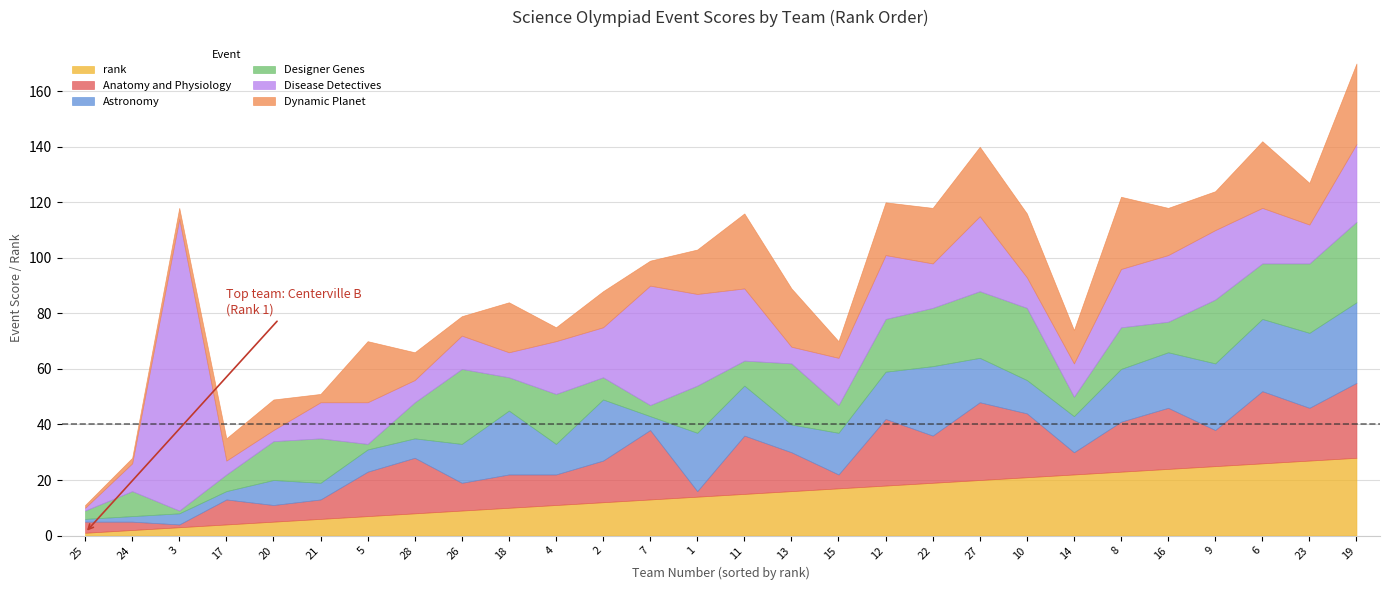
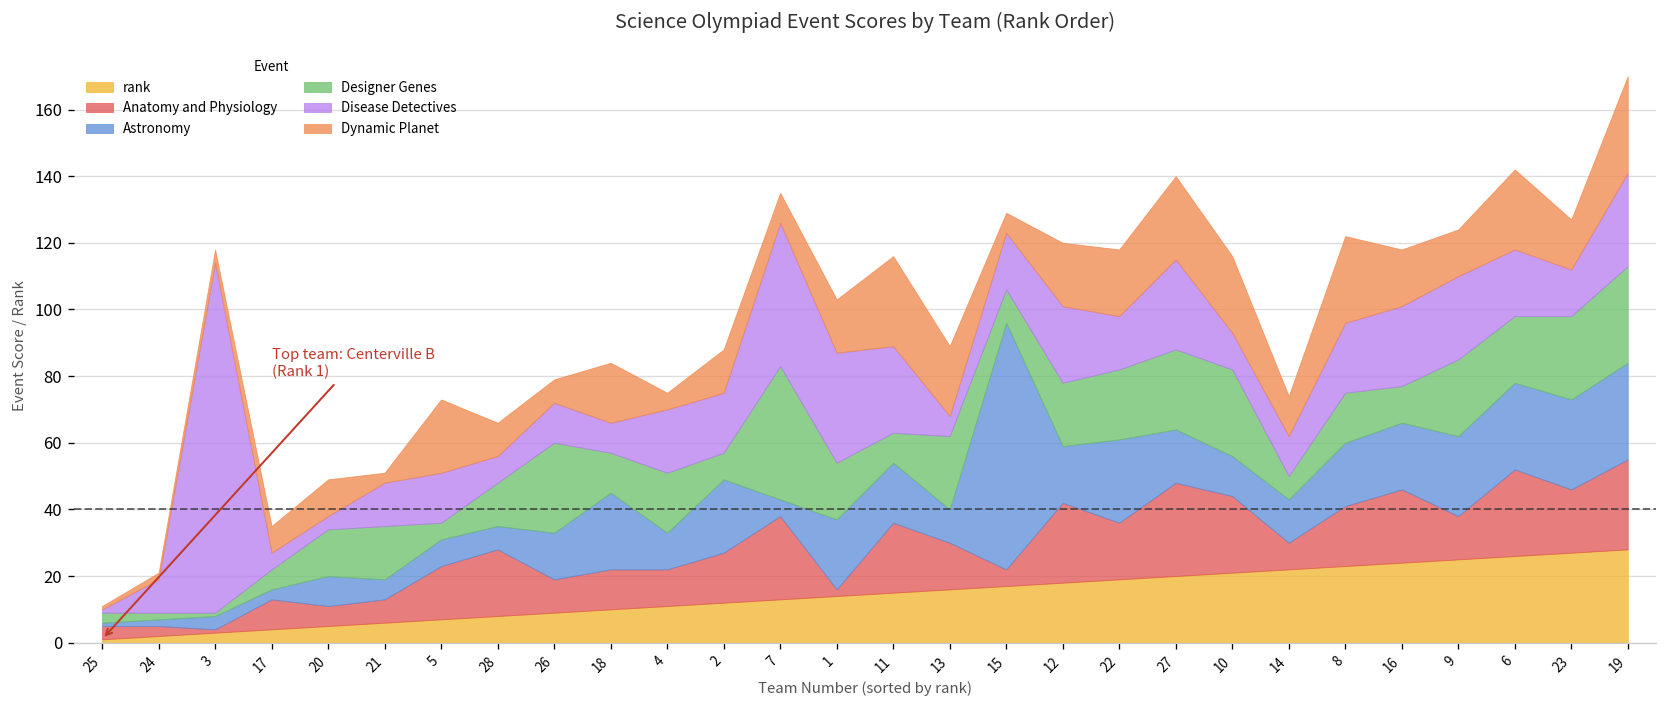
  {
    "Astronomy": {
      "25": 1,
      "5": 8,
      "28": 7,
      "26": 14,
      "18": 23,
      "4": 11,
      "2": 22,
      "7": 5,
      "1": 21,
      "11": 18,
      "13": 10,
-     "15": 15,
+     "15": 74,
      "12": 17,
      "22": 25,
      "27": 16,
      "10": 12,
      "14": 13,
      "8": 19,
      "16": 20,
      "9": 24,
      "6": 26,
      "23": 27,
      "19": 29
    },
    "Designer Genes": {
      "25": 3,
-     "24": 9,
-     "5": 2,
+     "24": 2,
+     "5": 5,
      "28": 13,
      "26": 27,
      "18": 12,
      "4": 18,
      "2": 8,
-     "7": 4,
+     "7": 40,
      "1": 17,
      "11": 9,
      "13": 22,
      "15": 10,
      "12": 19,
      "22": 21,
      "27": 24,
      "10": 26,
      "14": 7,
      "8": 15,
      "16": 11,
      "9": 23,
      "6": 20,
      "23": 25,
      "19": 29
    },
    "Disease Detectives": {
      "25": 1,
      "3": 105,
      "5": 15,
      "28": 8,
      "26": 12,
      "18": 9,
      "4": 19,
      "2": 18,
      "7": 43,
      "1": 33,
      "11": 26,
      "13": 6,
      "15": 17,
      "12": 23,
      "22": 16,
      "27": 27,
      "10": 11,
      "14": 12,
      "8": 21,
      "16": 24,
      "9": 25,
      "6": 20,
      "23": 14,
      "19": 28
    }
  }
